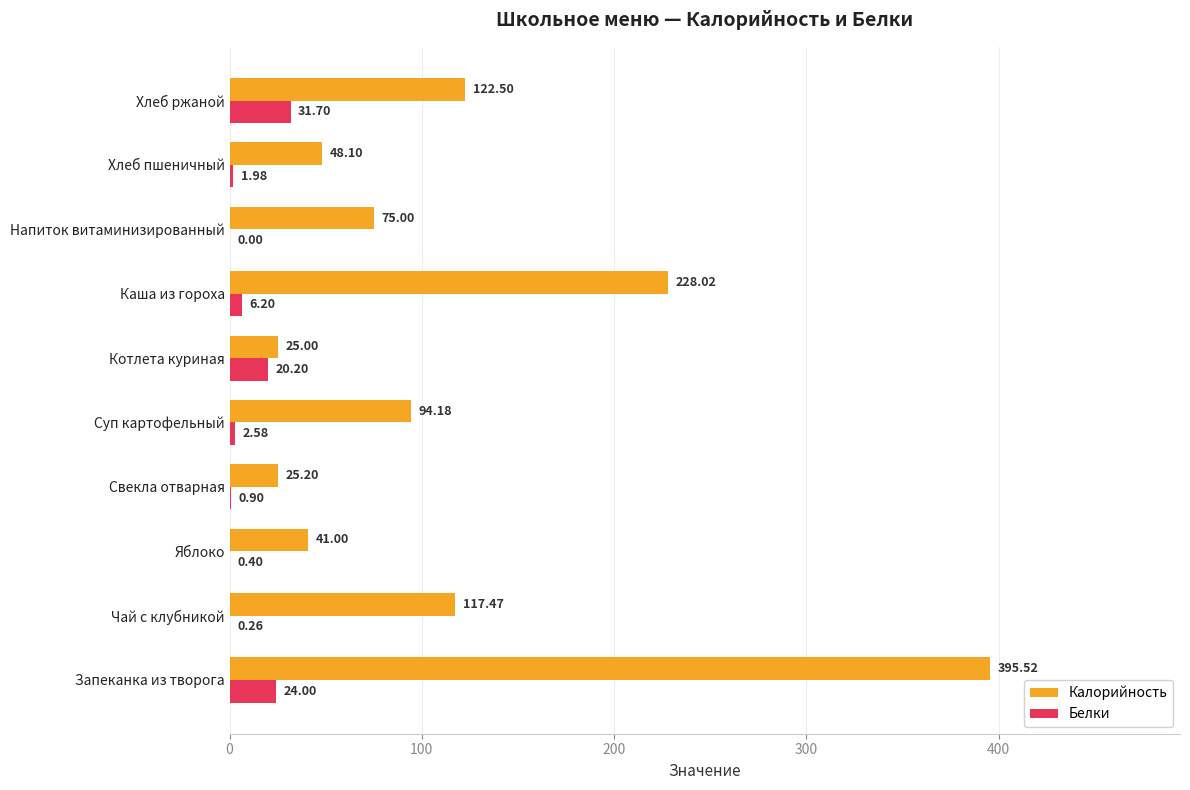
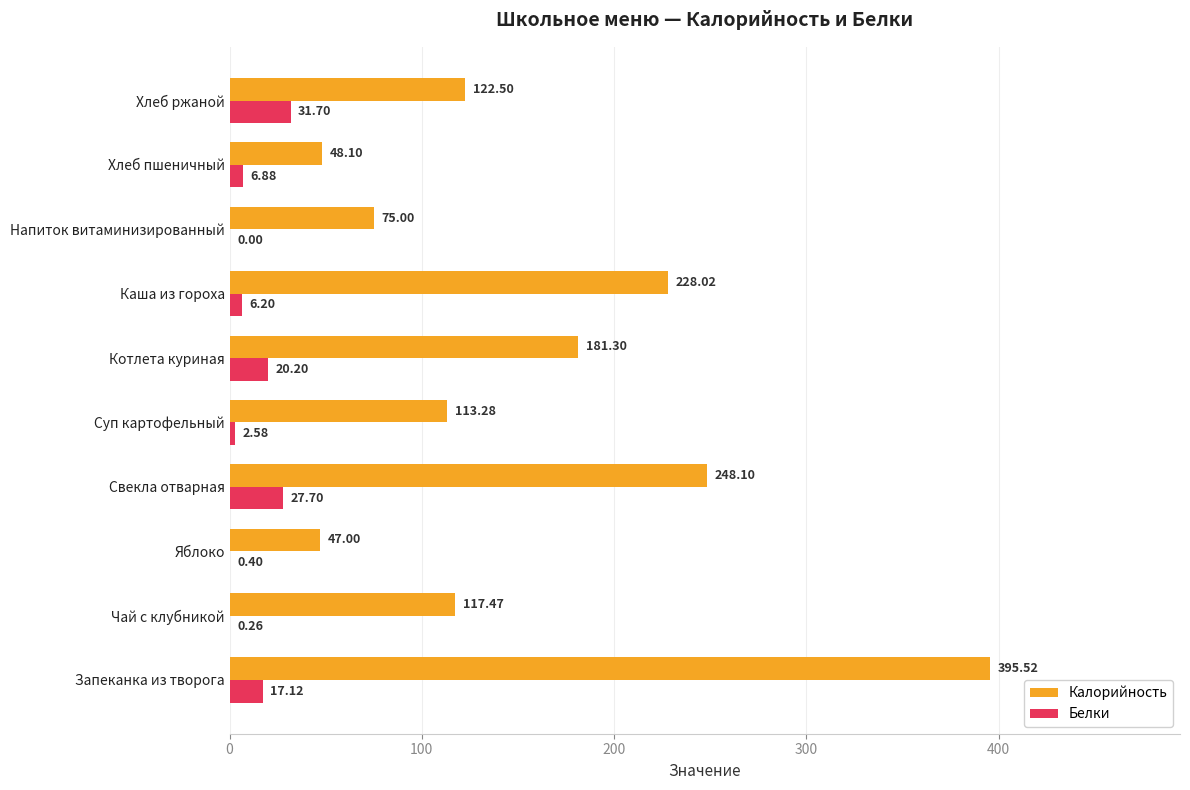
  {
    "Калорийность": {
      "Хлеб ржаной": 122.50,
      "Хлеб пшеничный": 48.10,
      "Напиток витаминизированный": 75.00,
      "Каша из гороха": 228.02,
-     "Котлета куриная": 25.00,
-     "Суп картофельный": 94.18,
-     "Свекла отварная": 25.20,
-     "Яблоко": 41.00,
+     "Котлета куриная": 181.30,
+     "Суп картофельный": 113.28,
+     "Свекла отварная": 248.10,
+     "Яблоко": 47.00,
      "Чай с клубникой": 117.47,
      "Запеканка из творога": 395.52
    },
    "Белки": {
      "Хлеб ржаной": 31.70,
-     "Хлеб пшеничный": 1.98,
+     "Хлеб пшеничный": 6.88,
      "Напиток витаминизированный": 0.00,
      "Каша из гороха": 6.20,
      "Котлета куриная": 20.20,
      "Суп картофельный": 2.58,
-     "Свекла отварная": 0.90,
+     "Свекла отварная": 27.70,
      "Яблоко": 0.40,
      "Чай с клубникой": 0.26,
-     "Запеканка из творога": 24.00
+     "Запеканка из творога": 17.12
    }
  }
